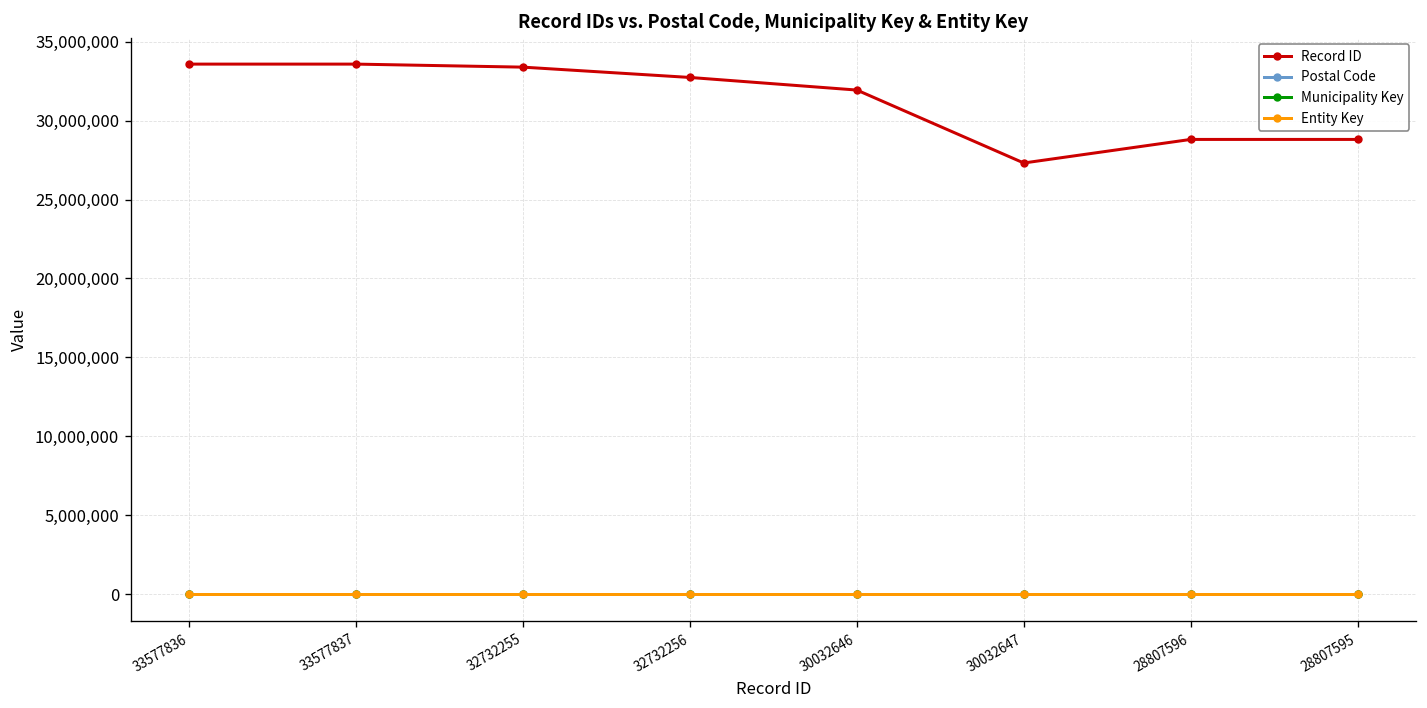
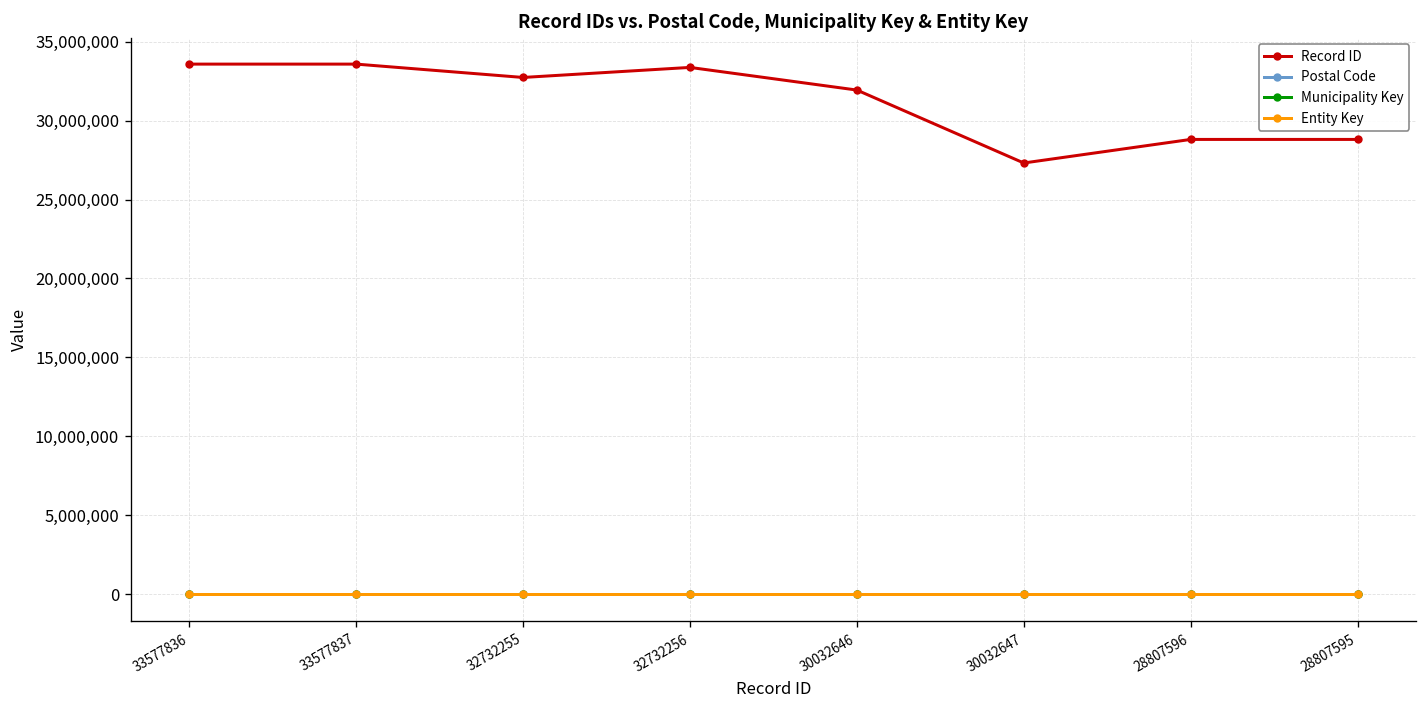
  {
    "Record ID": {
      "33577836": "33,600,000",
      "33577837": "33,600,000",
-     "32732255": "33,400,000",
-     "32732256": "32,700,000",
+     "32732255": "32,700,000",
+     "32732256": "33,400,000",
      "30032646": "31,900,000",
      "30032647": "27,300,000",
      "28807596": "28,800,000",
      "28807595": "28,800,000"
    },
    "Entity Key": {
      "33577836": "0",
      "33577837": "0",
      "32732255": "0",
      "32732256": "0",
      "30032646": "0",
      "30032647": "0",
      "28807596": "0",
      "28807595": "0"
    }
  }
